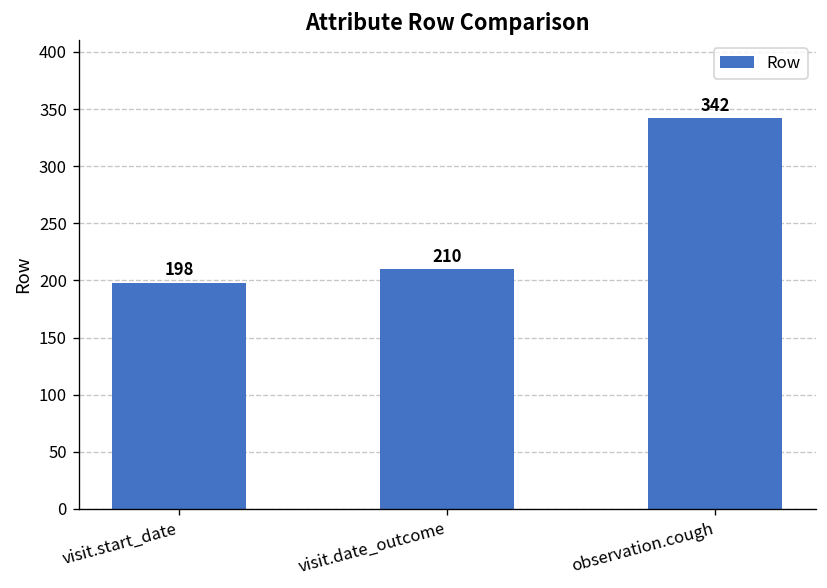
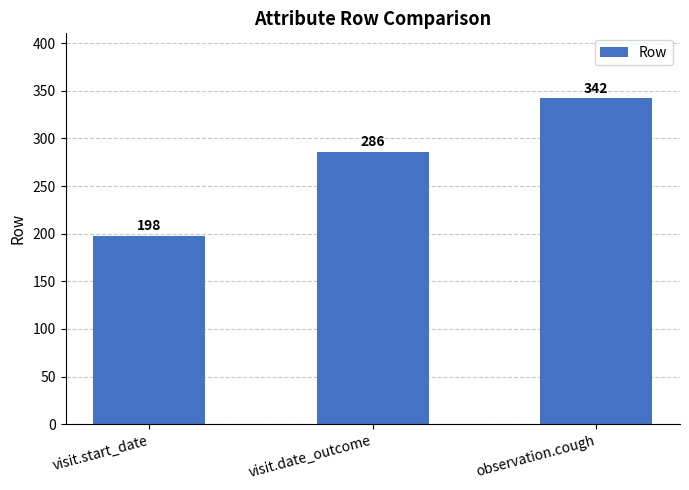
  {
    "visit.start_date": 198,
-   "visit.date_outcome": 210,
+   "visit.date_outcome": 286,
    "observation.cough": 342
  }
